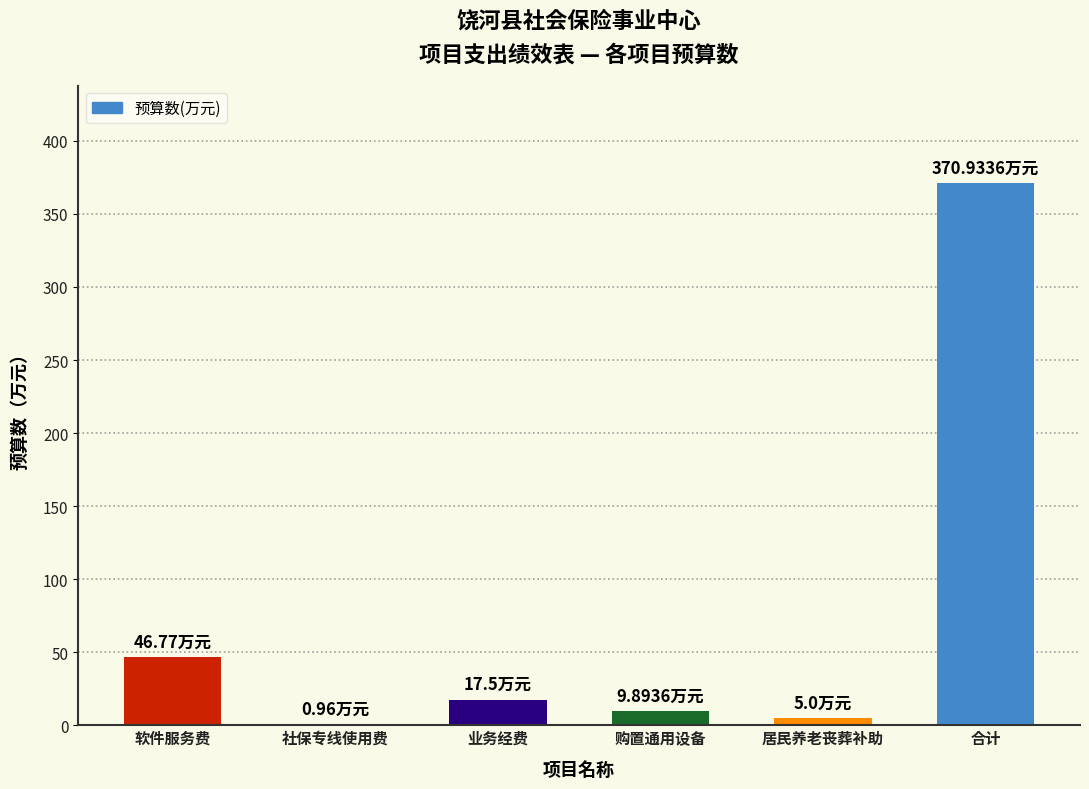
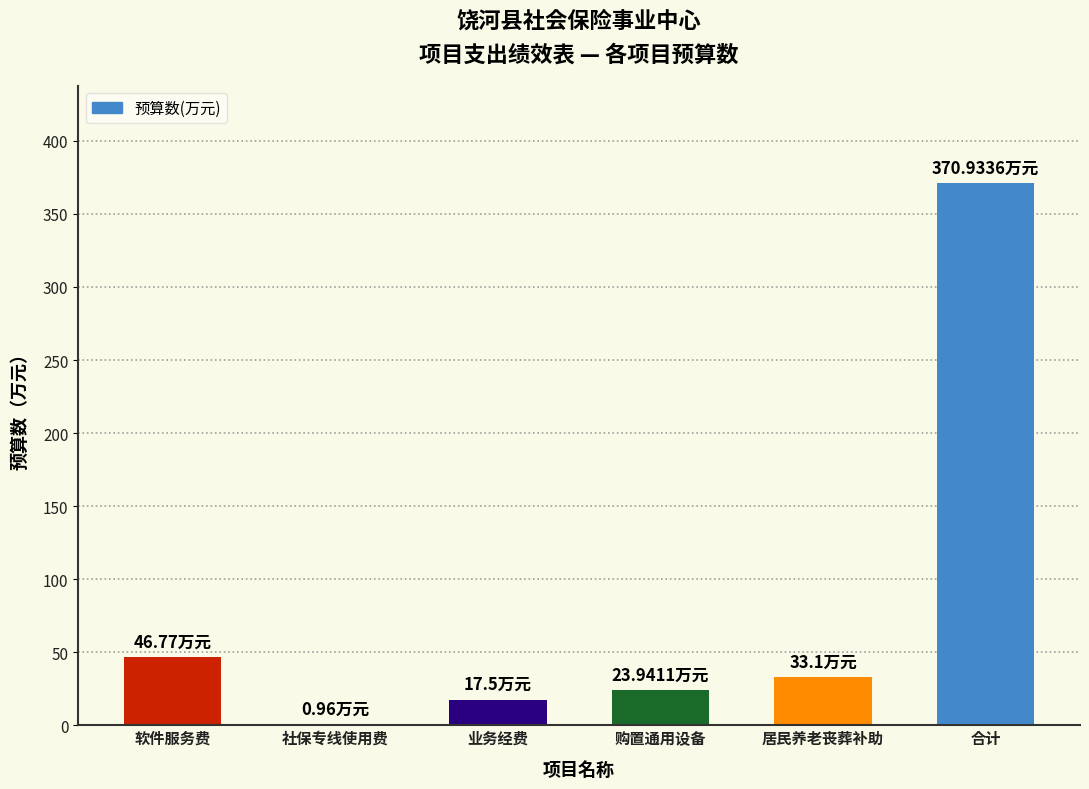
  {
    "软件服务费": 46.77,
    "社保专线使用费": 0.96,
    "业务经费": 17.5,
-   "购置通用设备": 9.8936,
-   "居民养老丧葬补助": 5.0,
+   "购置通用设备": 23.9411,
+   "居民养老丧葬补助": 33.1,
    "合计": 370.9336
  }
